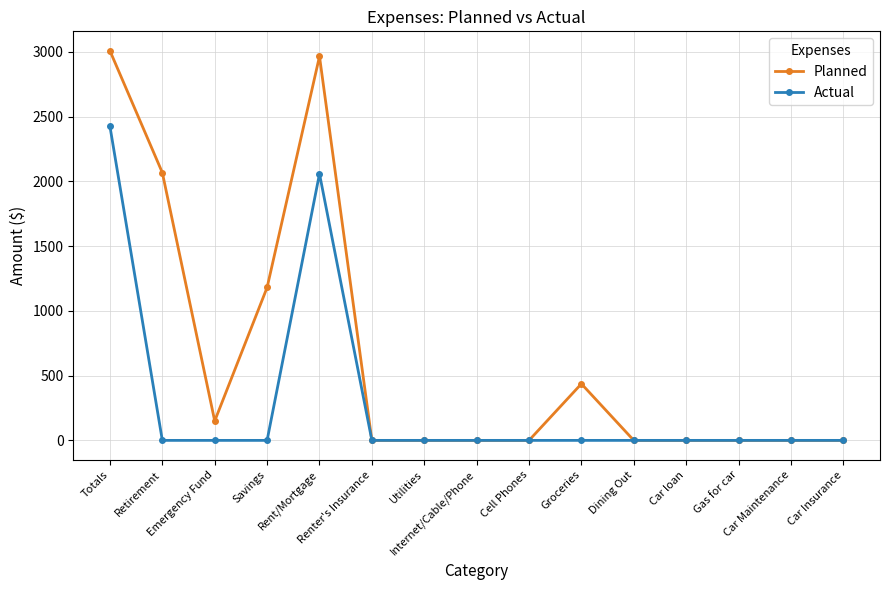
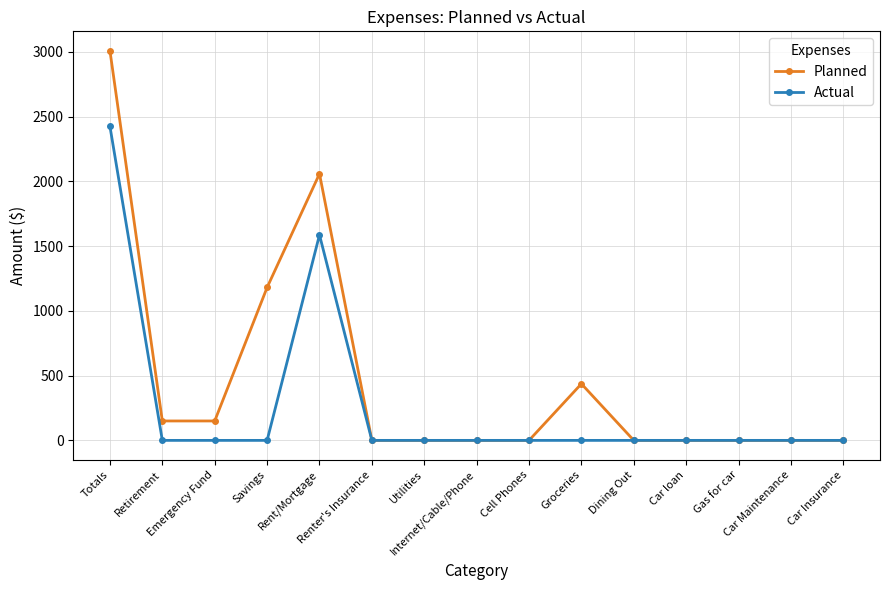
  {
    "Planned": {
      "Totals": 3010,
-     "Retirement": 2070,
+     "Retirement": 150,
      "Emergency Fund": 150,
      "Savings": 1180,
-     "Rent/Mortgage": 2970,
+     "Rent/Mortgage": 2060,
      "Groceries": 440
    },
    "Actual": {
      "Totals": 2430,
      "Retirement": 0,
      "Emergency Fund": 0,
      "Savings": 0,
-     "Rent/Mortgage": 2060,
+     "Rent/Mortgage": 1590,
      "Groceries": 0
    }
  }
